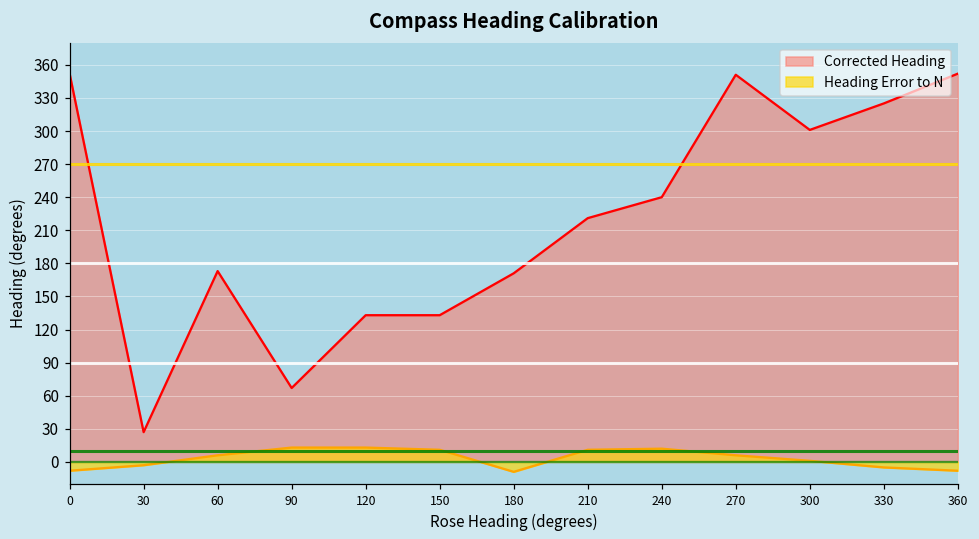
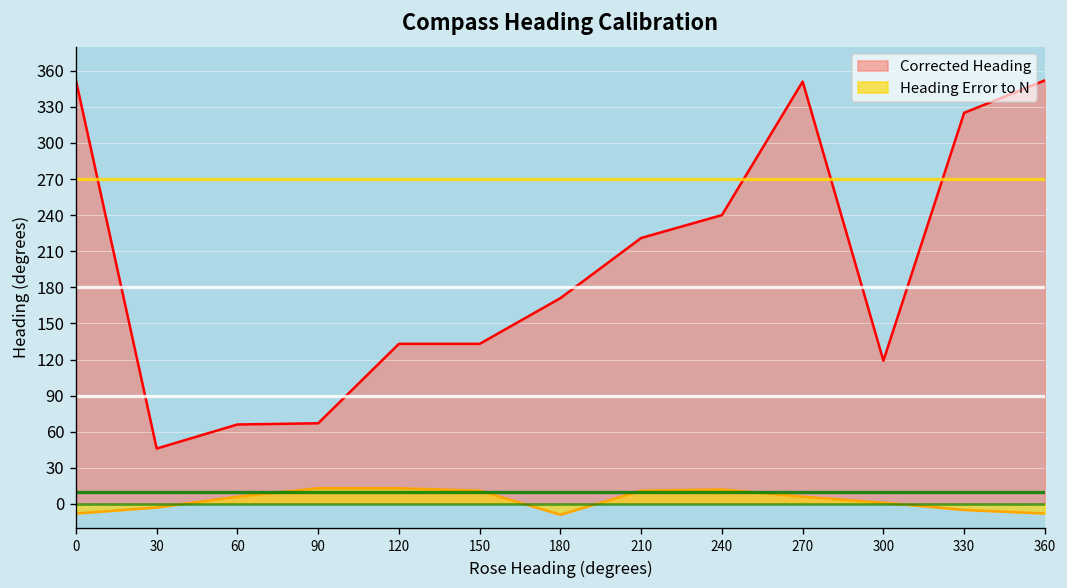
  {
    "Corrected Heading": {
      "0": 352,
-     "30": 27,
-     "60": 173,
+     "30": 46,
+     "60": 66,
      "90": 67,
      "120": 133,
      "150": 133,
      "180": 171,
      "210": 221,
      "240": 240,
      "270": 351,
-     "300": 301,
+     "300": 119,
      "330": 325,
      "360": 352
    }
  }
